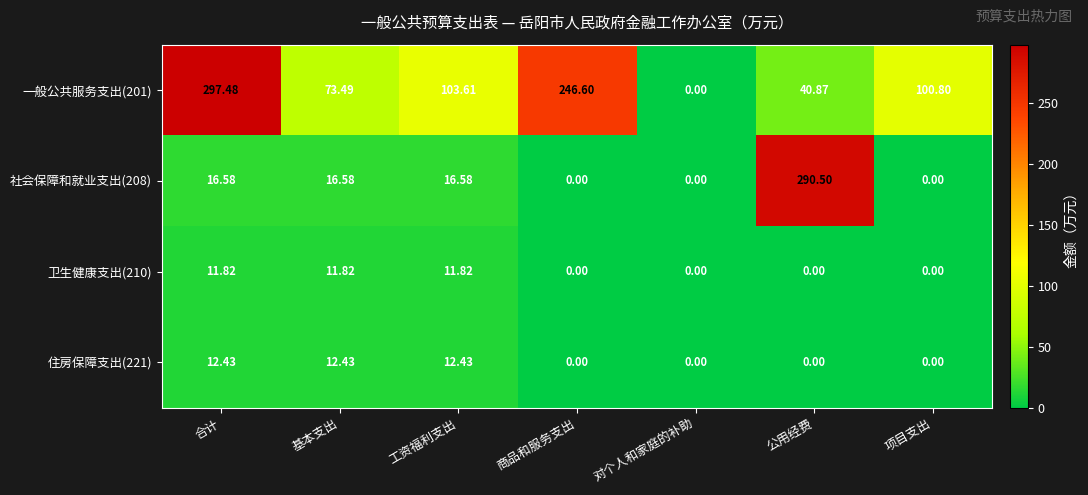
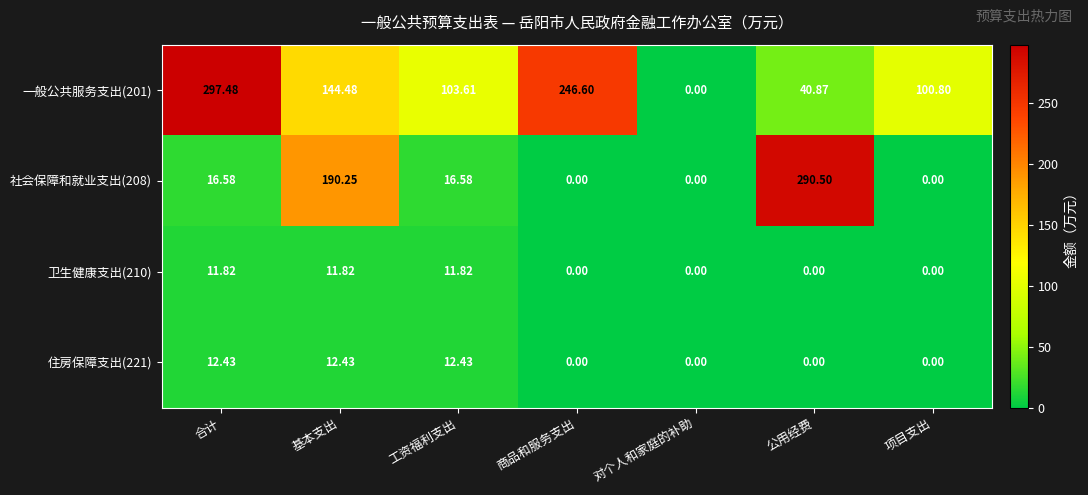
  {
    "一般公共服务支出(201)": {
      "合计": 297.48,
-     "基本支出": 73.49,
+     "基本支出": 144.48,
      "工资福利支出": 103.61,
      "商品和服务支出": 246.60,
      "对个人和家庭的补助": 0.00,
      "公用经费": 40.87,
      "项目支出": 100.80
    },
    "社会保障和就业支出(208)": {
      "合计": 16.58,
-     "基本支出": 16.58,
+     "基本支出": 190.25,
      "工资福利支出": 16.58,
      "商品和服务支出": 0.00,
      "对个人和家庭的补助": 0.00,
      "公用经费": 290.50,
      "项目支出": 0.00
    },
    "卫生健康支出(210)": {
      "合计": 11.82,
      "基本支出": 11.82,
      "工资福利支出": 11.82,
      "商品和服务支出": 0.00,
      "对个人和家庭的补助": 0.00,
      "公用经费": 0.00,
      "项目支出": 0.00
    },
    "住房保障支出(221)": {
      "合计": 12.43,
      "基本支出": 12.43,
      "工资福利支出": 12.43,
      "商品和服务支出": 0.00,
      "对个人和家庭的补助": 0.00,
      "公用经费": 0.00,
      "项目支出": 0.00
    }
  }
